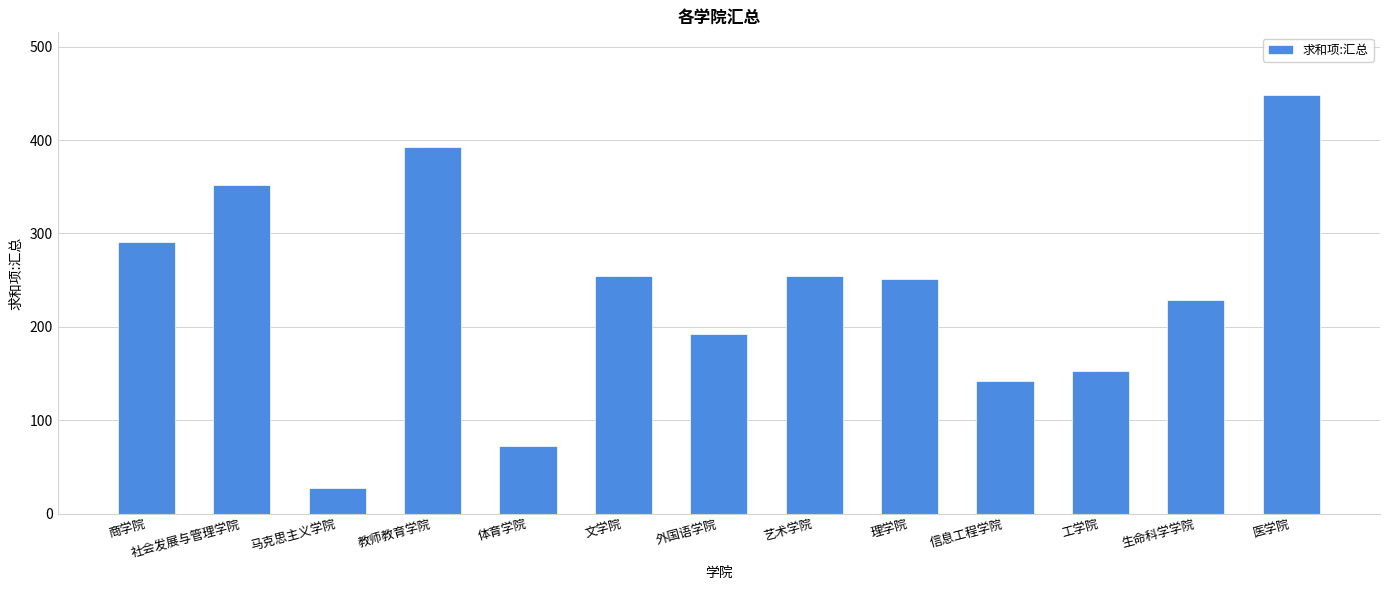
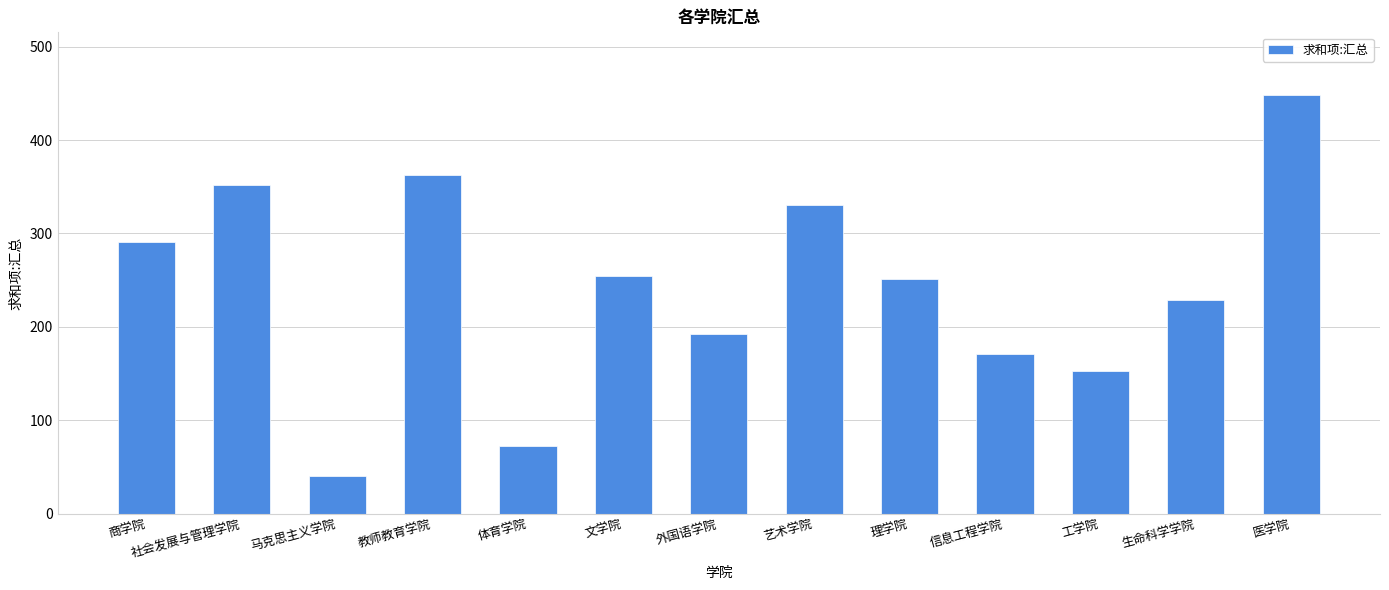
  {
    "商学院": 290,
    "社会发展与管理学院": 350,
-   "马克思主义学院": 30,
-   "教师教育学院": 390,
+   "马克思主义学院": 40,
+   "教师教育学院": 360,
    "体育学院": 70,
    "文学院": 250,
    "外国语学院": 190,
-   "艺术学院": 260,
+   "艺术学院": 330,
    "理学院": 250,
-   "信息工程学院": 140,
+   "信息工程学院": 170,
    "工学院": 150,
    "生命科学学院": 230,
    "医学院": 450
  }
